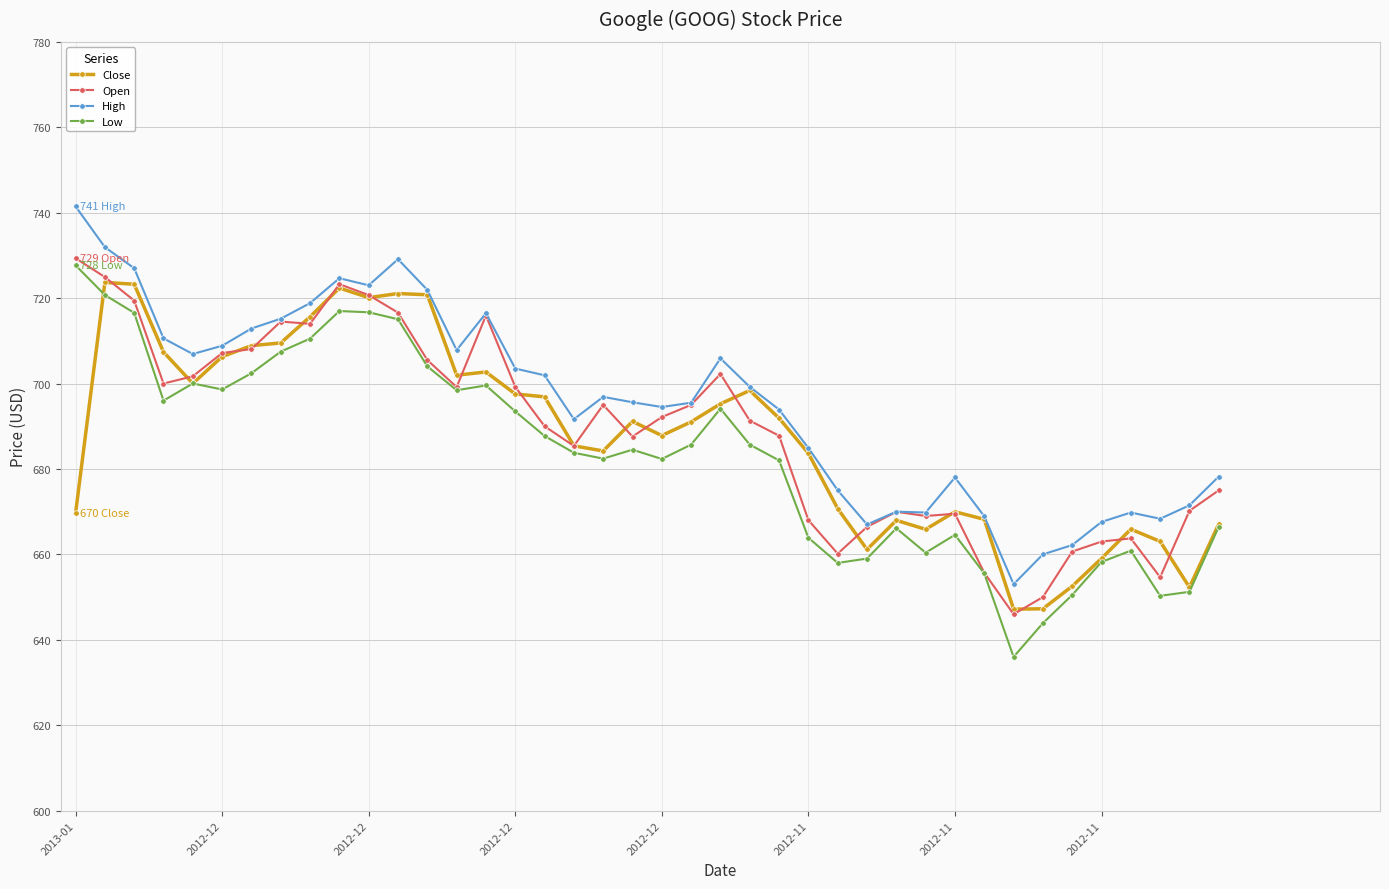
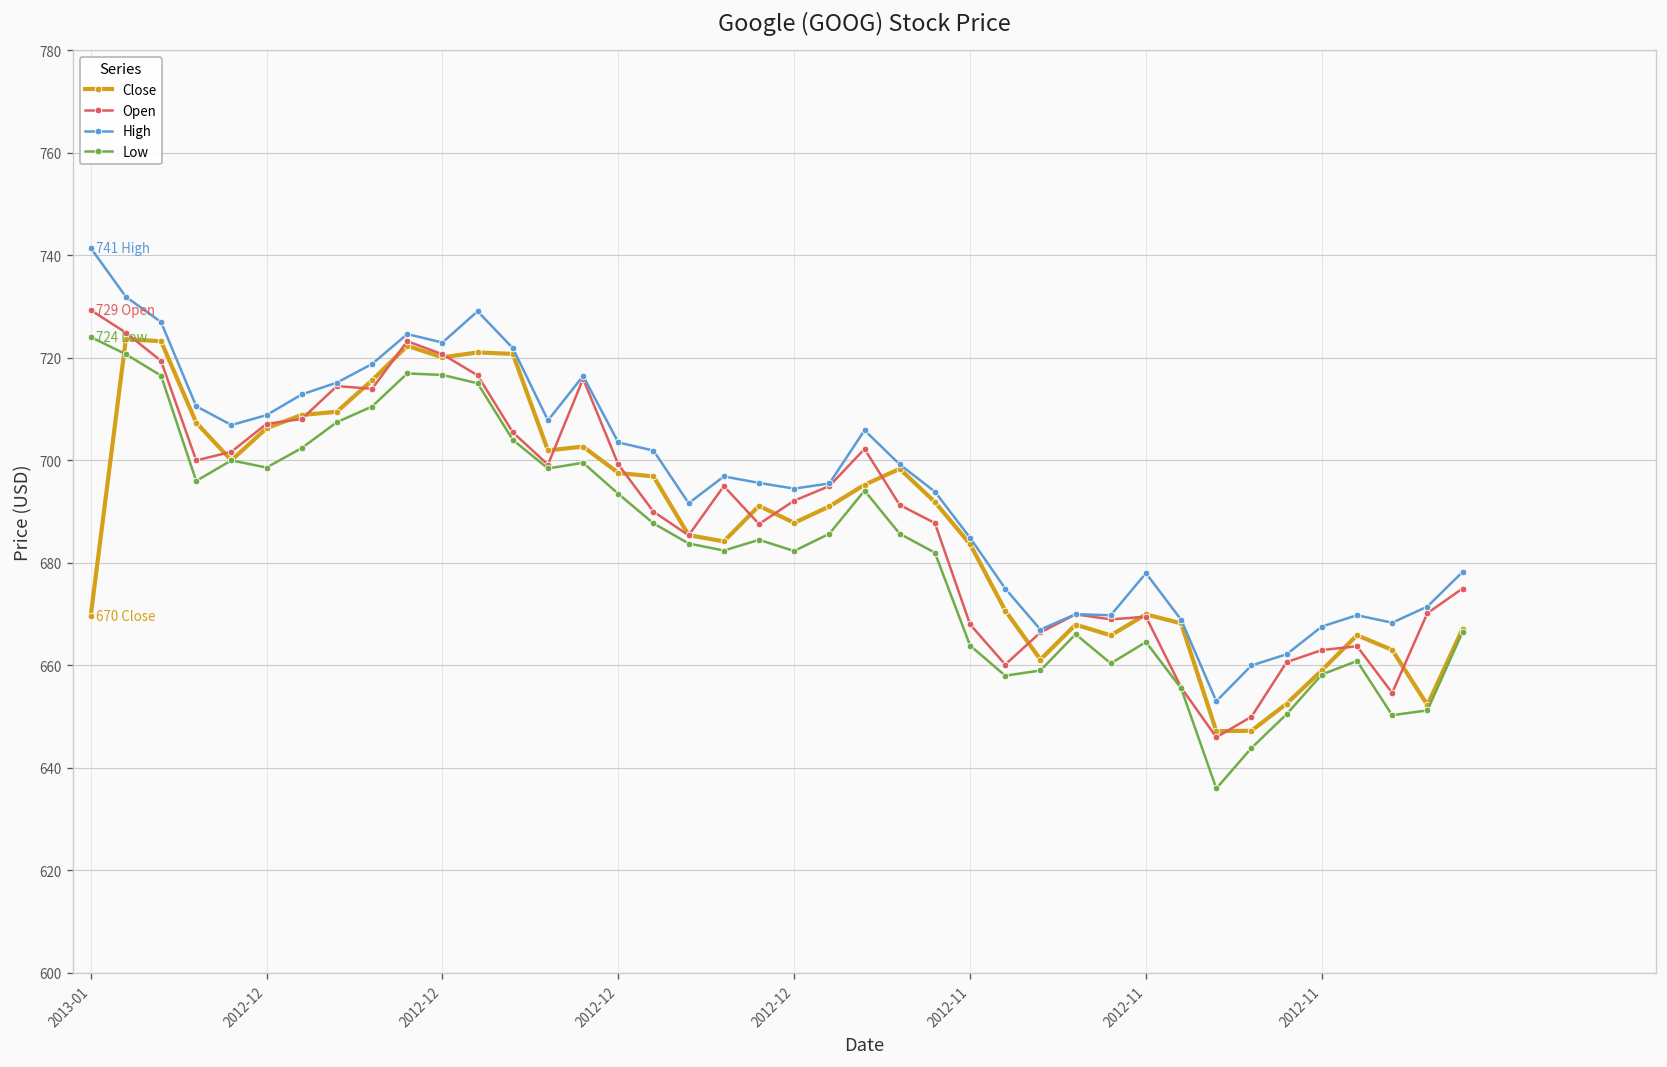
  {
    "Close": {
      "2013-01": 670
    },
    "Open": {
      "2013-01": 729
    },
    "High": {
      "2013-01": 741
    },
    "Low": {
-     "2013-01": 728
+     "2013-01": 724
    }
  }
